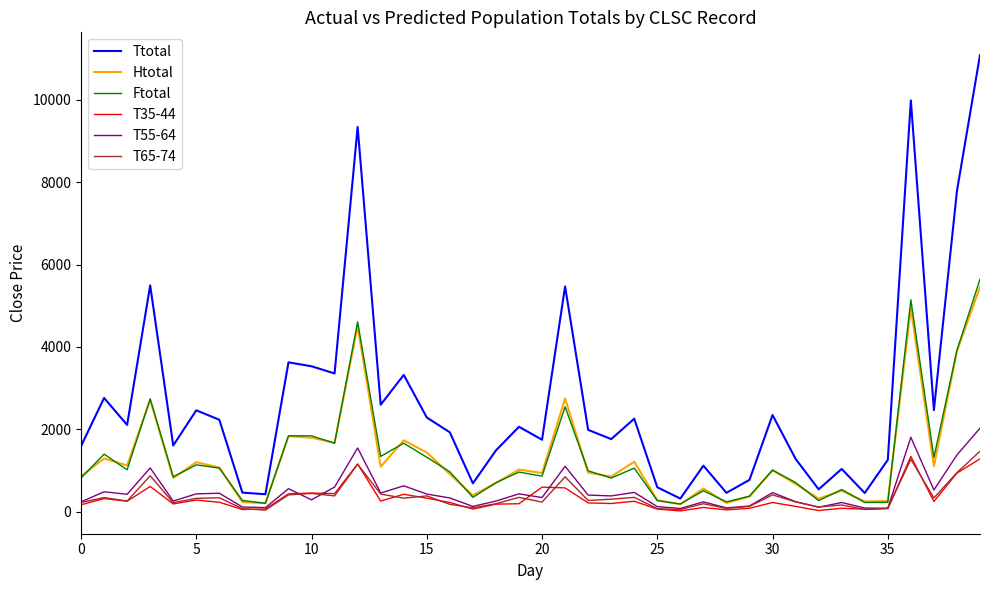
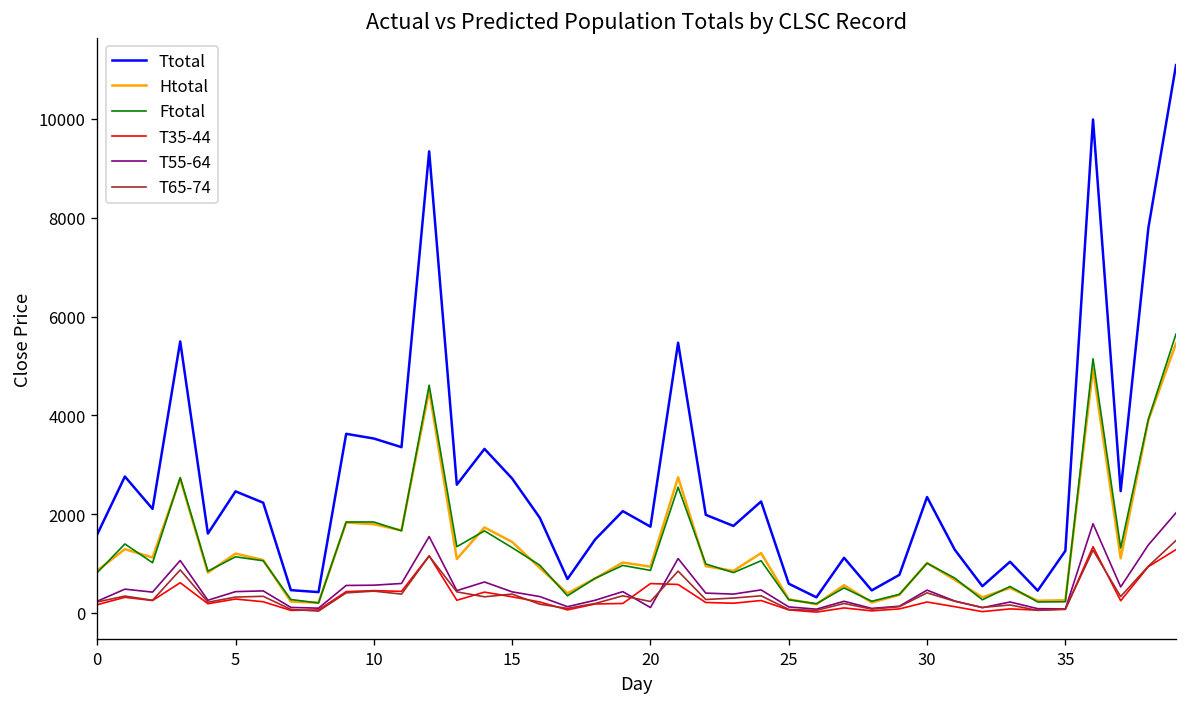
  {
    "Ttotal": {
      "0": 1600,
      "5": 2500,
      "10": 3500,
-     "15": 2300,
+     "15": 2700,
      "20": 1700,
      "25": 600,
      "30": 2300,
      "35": 1300
    },
    "Htotal": {
      "5": 1200,
      "15": 1400,
      "20": 900
    },
    "Ftotal": {
      "5": 1100,
      "15": 1300,
      "20": 900
    },
    "T35-44": {
      "20": 600,
      "30": 200
    },
    "T55-64": {
      "5": 400,
-     "10": 300,
-     "20": 300
+     "10": 600,
+     "20": 100
    },
    "T65-74": {
      "20": 200
    }
  }
